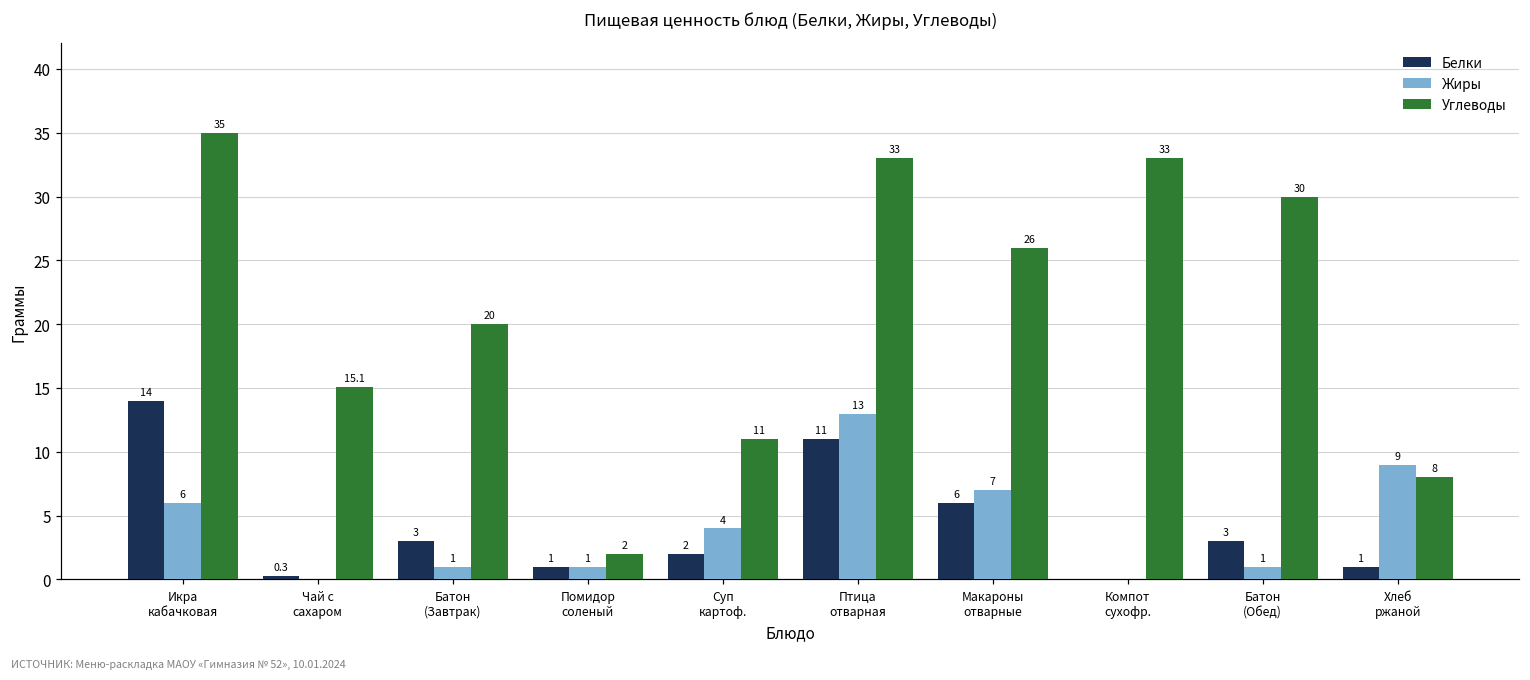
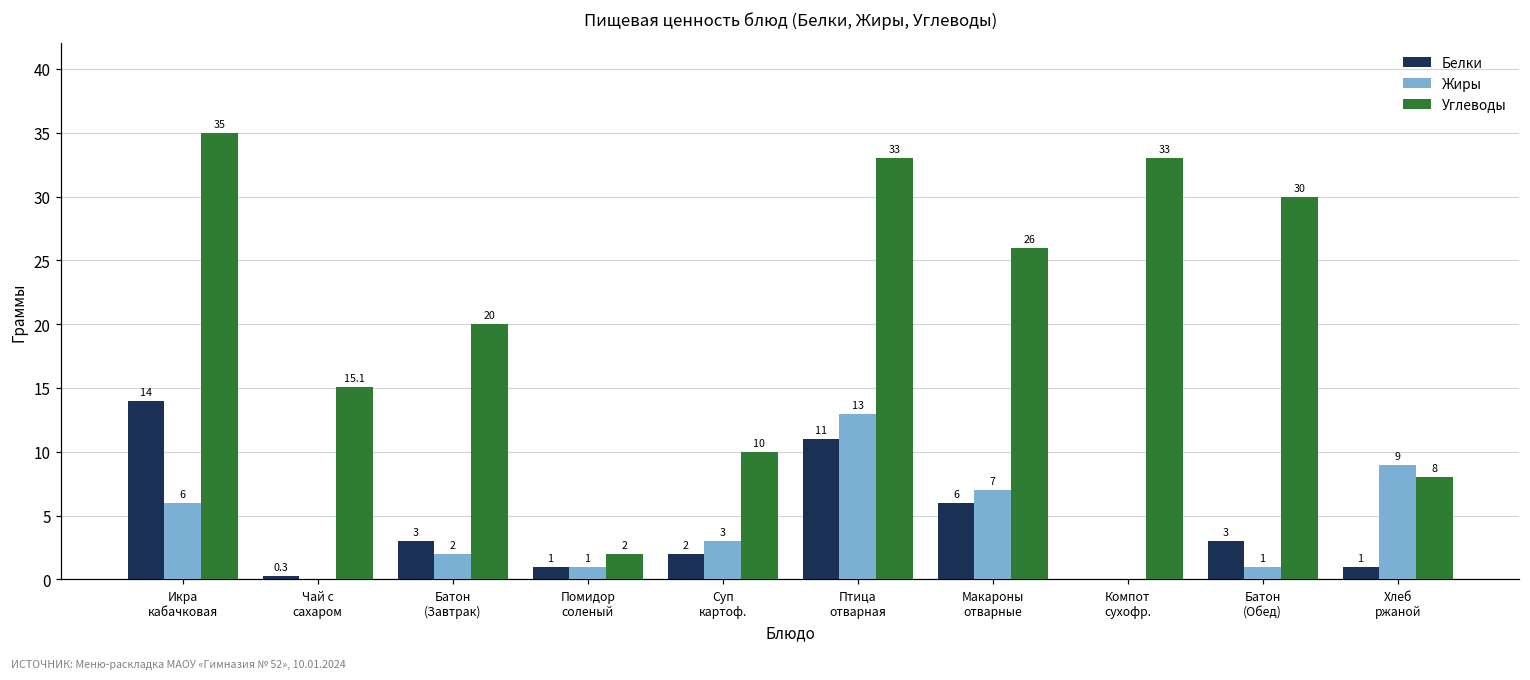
  {
    "Белки": {
      "Икра кабачковая": 14,
      "Чай с сахаром": 0.3,
      "Батон (Завтрак)": 3,
      "Помидор соленый": 1,
      "Суп картоф.": 2,
      "Птица отварная": 11,
      "Макароны отварные": 6,
      "Батон (Обед)": 3,
      "Хлеб ржаной": 1
    },
    "Жиры": {
      "Икра кабачковая": 6,
-     "Батон (Завтрак)": 1,
+     "Батон (Завтрак)": 2,
      "Помидор соленый": 1,
-     "Суп картоф.": 4,
+     "Суп картоф.": 3,
      "Птица отварная": 13,
      "Макароны отварные": 7,
      "Батон (Обед)": 1,
      "Хлеб ржаной": 9
    },
    "Углеводы": {
      "Икра кабачковая": 35,
      "Чай с сахаром": 15.1,
      "Батон (Завтрак)": 20,
      "Помидор соленый": 2,
-     "Суп картоф.": 11,
+     "Суп картоф.": 10,
      "Птица отварная": 33,
      "Макароны отварные": 26,
      "Компот сухофр.": 33,
      "Батон (Обед)": 30,
      "Хлеб ржаной": 8
    }
  }
